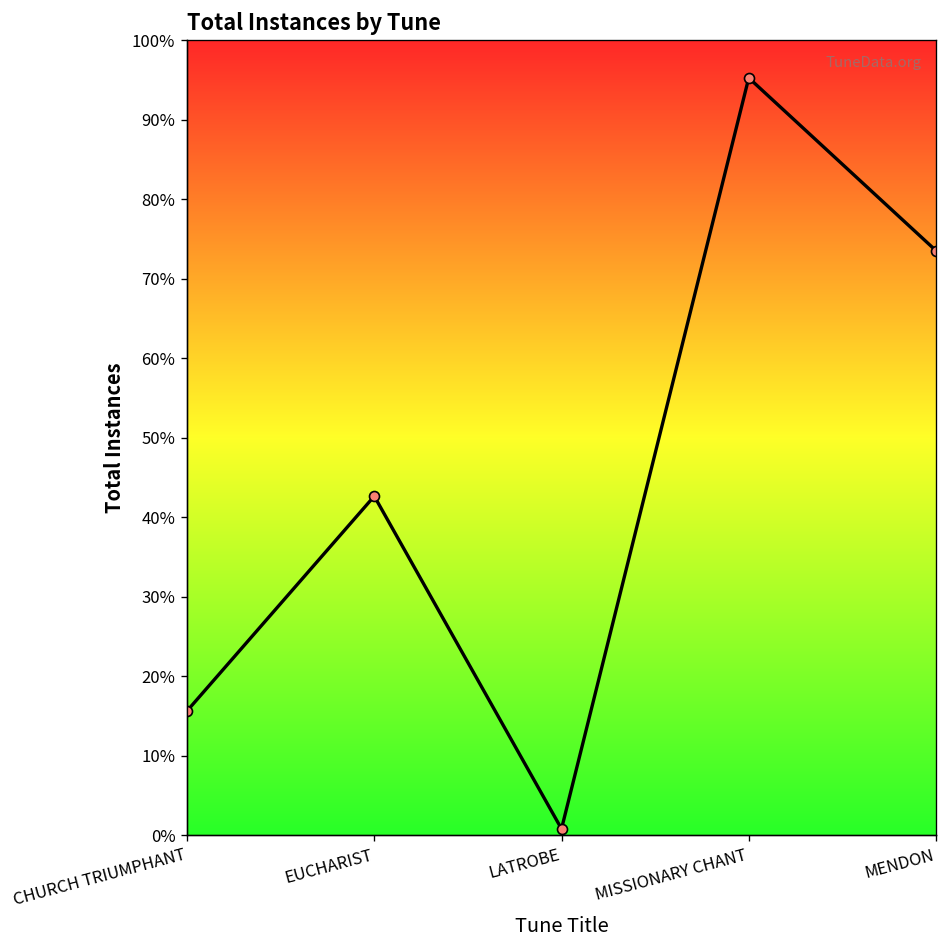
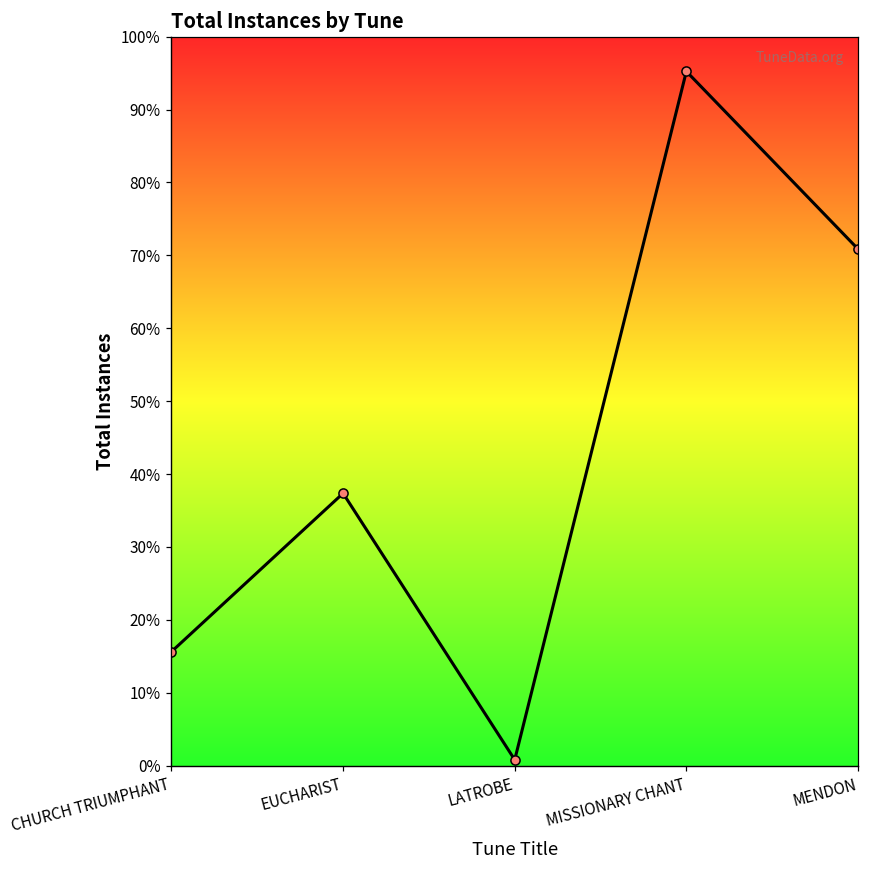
  {
    "CHURCH TRIUMPHANT": "16%",
-   "EUCHARIST": "43%",
+   "EUCHARIST": "37%",
    "LATROBE": "1%",
    "MISSIONARY CHANT": "95%",
-   "MENDON": "74%"
+   "MENDON": "71%"
  }
